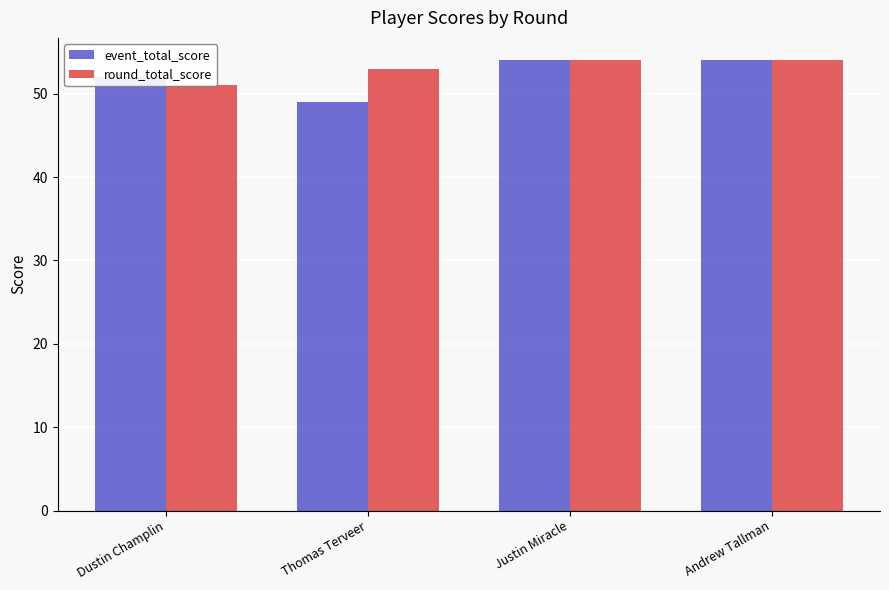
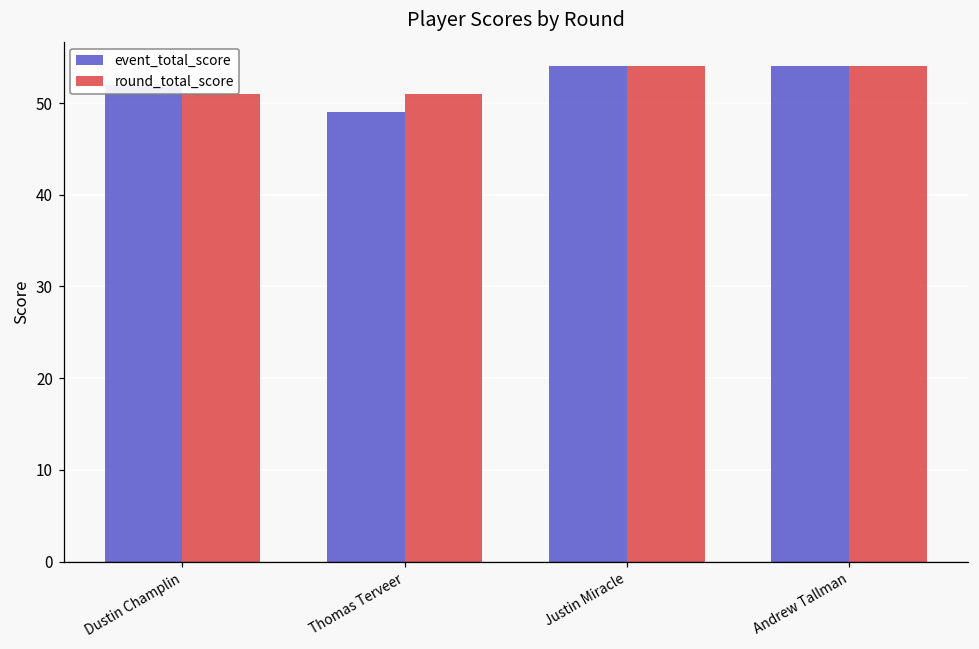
  {
    "event_total_score": {
      "Thomas Terveer": 49,
      "Justin Miracle": 54,
      "Andrew Tallman": 54
    },
    "round_total_score": {
-     "Thomas Terveer": 53,
+     "Thomas Terveer": 51,
      "Justin Miracle": 54,
      "Andrew Tallman": 54
    }
  }
